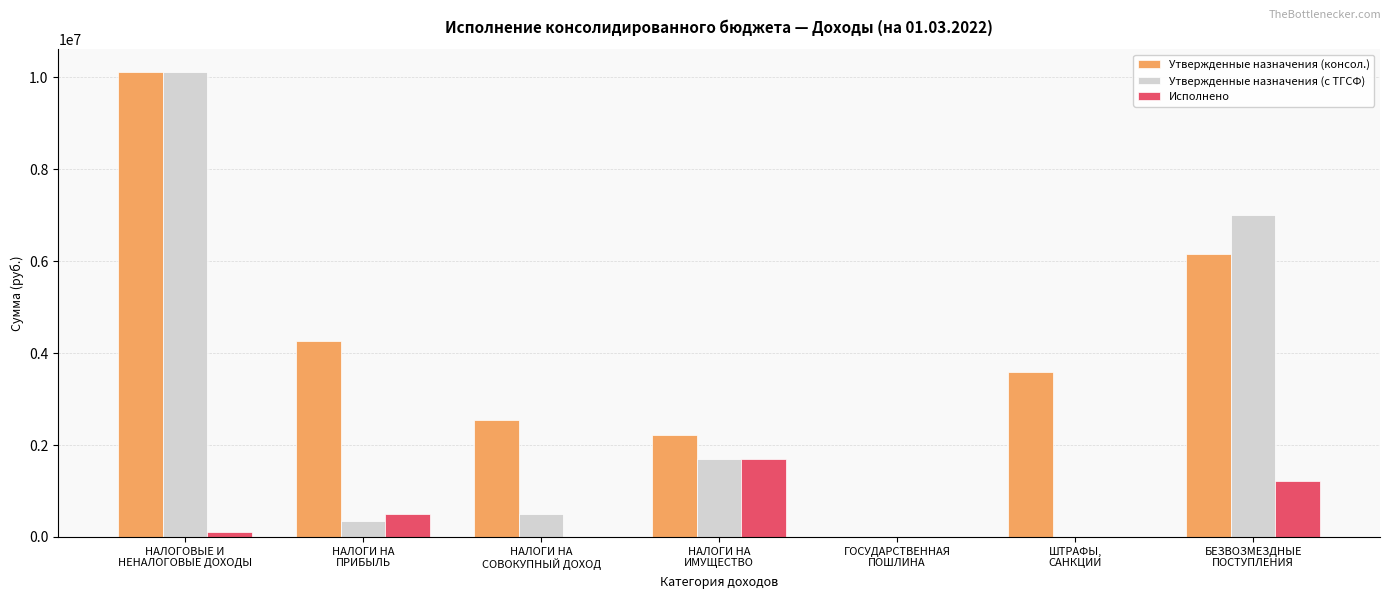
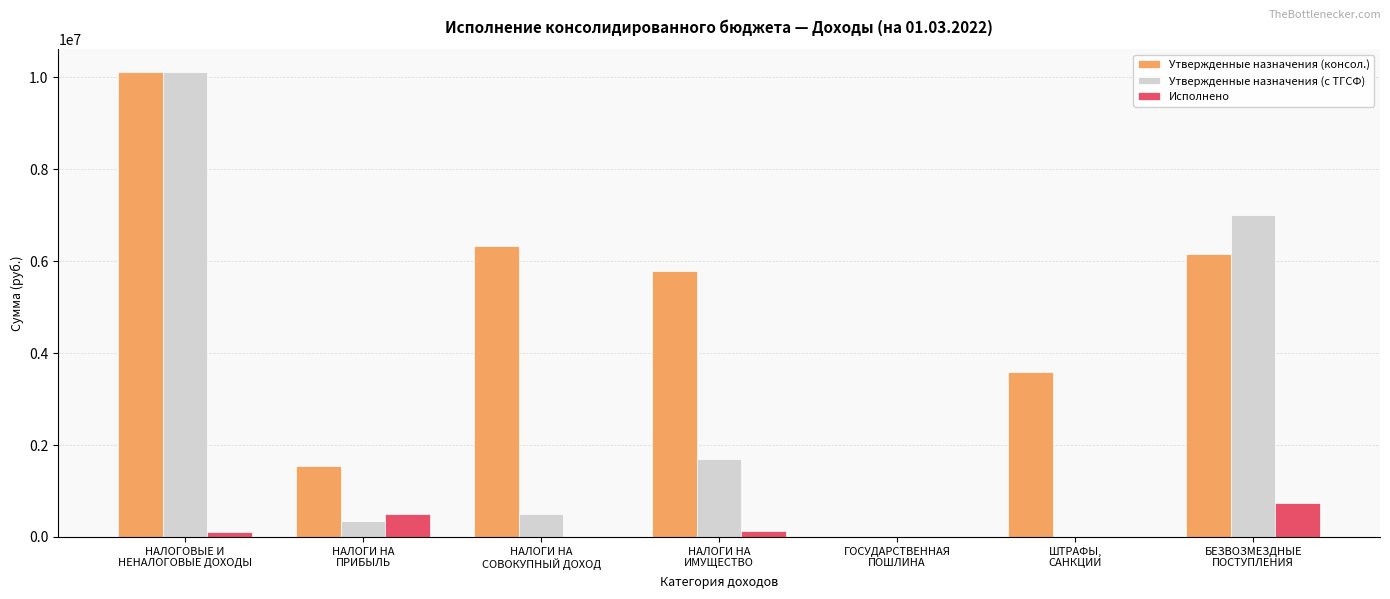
  {
    "Утвержденные назначения (консол.)": {
      "НАЛОГОВЫЕ И НЕНАЛОГОВЫЕ ДОХОДЫ": 10100000,
-     "НАЛОГИ НА ПРИБЫЛЬ": 4300000,
-     "НАЛОГИ НА СОВОКУПНЫЙ ДОХОД": 2500000,
-     "НАЛОГИ НА ИМУЩЕСТВО": 2200000,
+     "НАЛОГИ НА ПРИБЫЛЬ": 1600000,
+     "НАЛОГИ НА СОВОКУПНЫЙ ДОХОД": 6300000,
+     "НАЛОГИ НА ИМУЩЕСТВО": 5800000,
      "ШТРАФЫ, САНКЦИИ": 3600000,
      "БЕЗВОЗМЕЗДНЫЕ ПОСТУПЛЕНИЯ": 6100000
    },
    "Утвержденные назначения (с ТГСФ)": {
      "НАЛОГОВЫЕ И НЕНАЛОГОВЫЕ ДОХОДЫ": 10100000,
      "НАЛОГИ НА ПРИБЫЛЬ": 400000,
      "НАЛОГИ НА СОВОКУПНЫЙ ДОХОД": 500000,
      "НАЛОГИ НА ИМУЩЕСТВО": 1700000,
      "БЕЗВОЗМЕЗДНЫЕ ПОСТУПЛЕНИЯ": 7000000
    },
    "Исполнено": {
      "НАЛОГОВЫЕ И НЕНАЛОГОВЫЕ ДОХОДЫ": 100000,
      "НАЛОГИ НА ПРИБЫЛЬ": 500000,
      "НАЛОГИ НА СОВОКУПНЫЙ ДОХОД": 0,
-     "НАЛОГИ НА ИМУЩЕСТВО": 1700000,
+     "НАЛОГИ НА ИМУЩЕСТВО": 100000,
      "ШТРАФЫ, САНКЦИИ": 0,
-     "БЕЗВОЗМЕЗДНЫЕ ПОСТУПЛЕНИЯ": 1200000
+     "БЕЗВОЗМЕЗДНЫЕ ПОСТУПЛЕНИЯ": 700000
    }
  }
